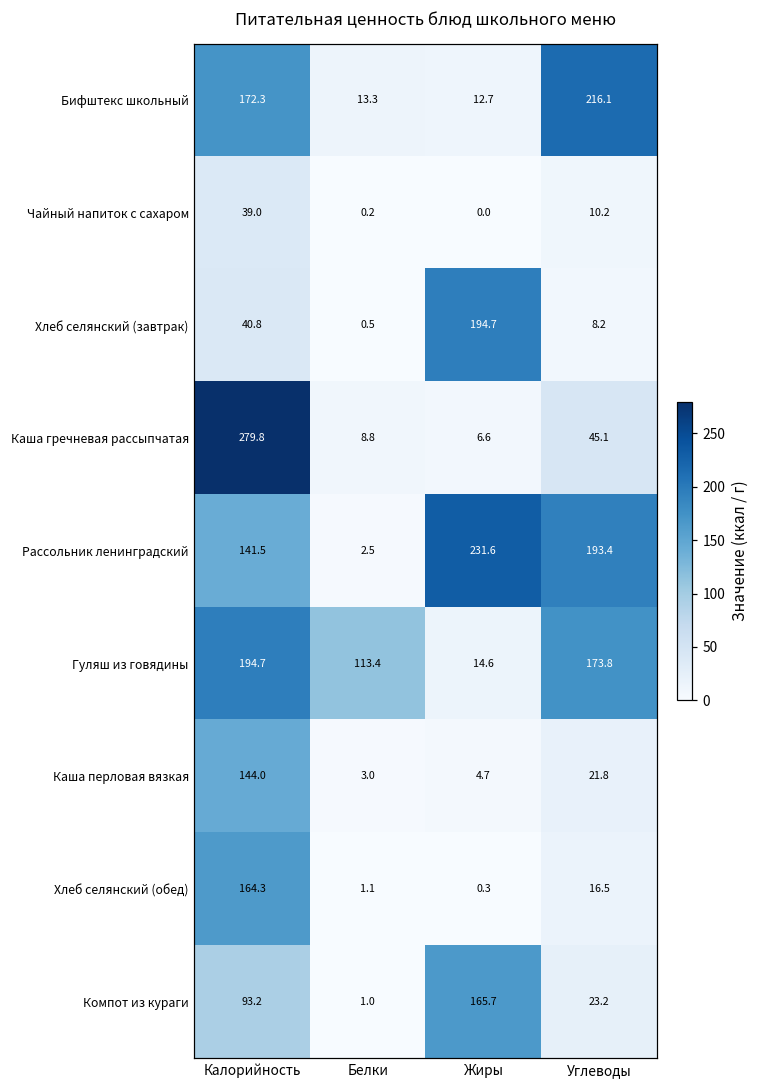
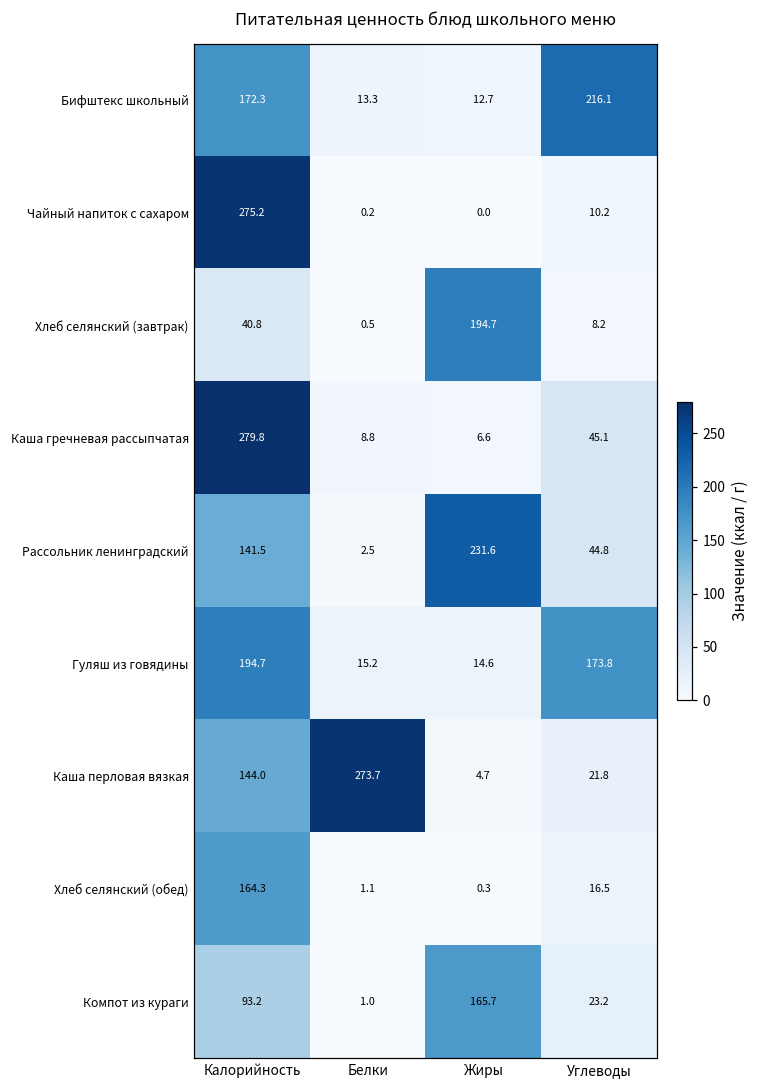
  {
    "Бифштекс школьный": {
      "Калорийность": 172.3,
      "Белки": 13.3,
      "Жиры": 12.7,
      "Углеводы": 216.1
    },
    "Чайный напиток с сахаром": {
-     "Калорийность": 39.0,
+     "Калорийность": 275.2,
      "Белки": 0.2,
      "Жиры": 0.0,
      "Углеводы": 10.2
    },
    "Хлеб селянский (завтрак)": {
      "Калорийность": 40.8,
      "Белки": 0.5,
      "Жиры": 194.7,
      "Углеводы": 8.2
    },
    "Каша гречневая рассыпчатая": {
      "Калорийность": 279.8,
      "Белки": 8.8,
      "Жиры": 6.6,
      "Углеводы": 45.1
    },
    "Рассольник ленинградский": {
      "Калорийность": 141.5,
      "Белки": 2.5,
      "Жиры": 231.6,
-     "Углеводы": 193.4
+     "Углеводы": 44.8
    },
    "Гуляш из говядины": {
      "Калорийность": 194.7,
-     "Белки": 113.4,
+     "Белки": 15.2,
      "Жиры": 14.6,
      "Углеводы": 173.8
    },
    "Каша перловая вязкая": {
      "Калорийность": 144.0,
-     "Белки": 3.0,
+     "Белки": 273.7,
      "Жиры": 4.7,
      "Углеводы": 21.8
    },
    "Хлеб селянский (обед)": {
      "Калорийность": 164.3,
      "Белки": 1.1,
      "Жиры": 0.3,
      "Углеводы": 16.5
    },
    "Компот из кураги": {
      "Калорийность": 93.2,
      "Белки": 1.0,
      "Жиры": 165.7,
      "Углеводы": 23.2
    }
  }
